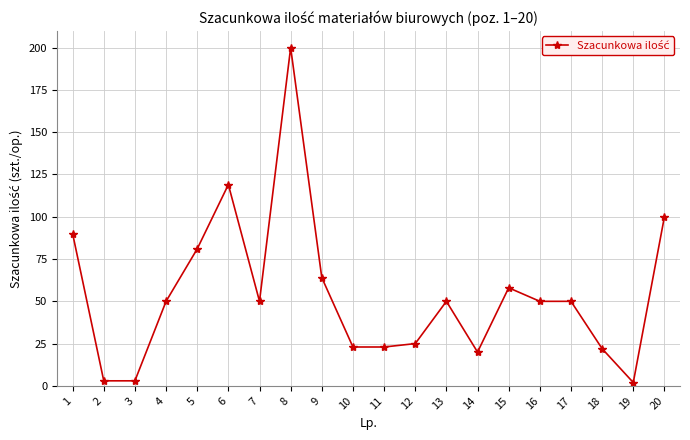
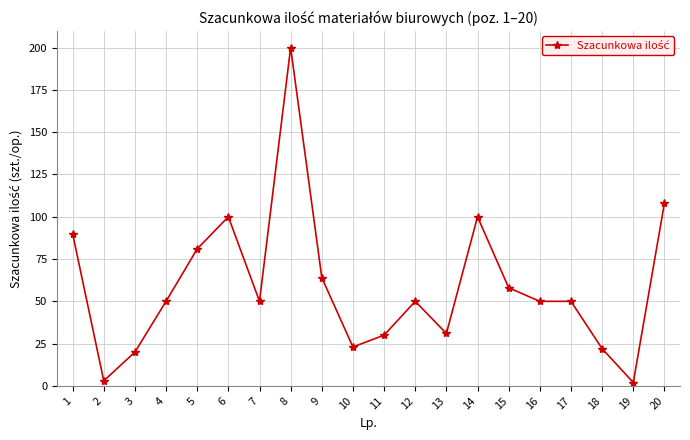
  {
    "1": 90,
    "2": 3,
-   "3": 3,
+   "3": 20,
    "4": 50,
    "5": 81,
-   "6": 119,
+   "6": 100,
    "7": 50,
    "8": 200,
    "9": 64,
    "10": 23,
-   "11": 23,
-   "12": 25,
-   "13": 50,
-   "14": 20,
+   "11": 30,
+   "12": 50,
+   "13": 31,
+   "14": 100,
    "15": 58,
    "16": 50,
    "17": 50,
    "18": 22,
    "19": 2,
-   "20": 100
+   "20": 108
  }
